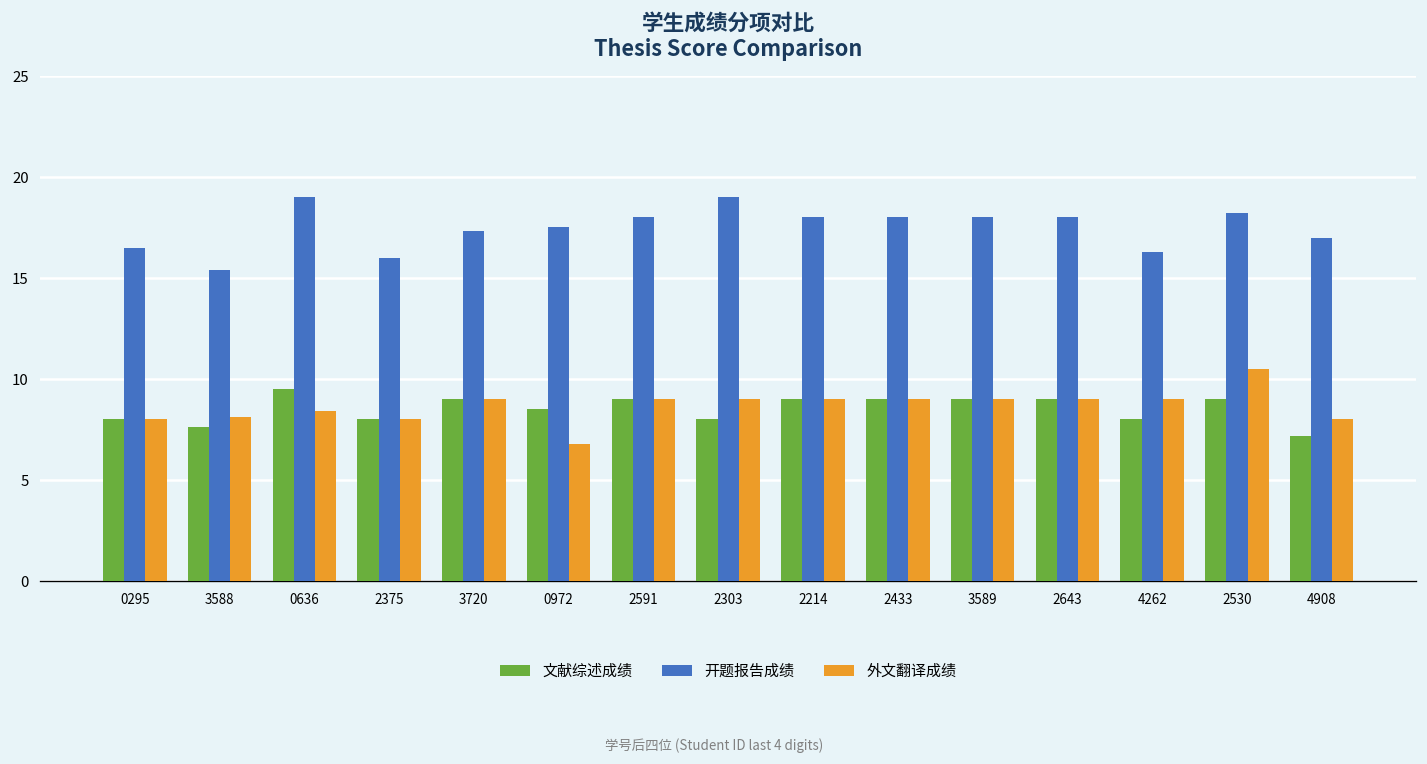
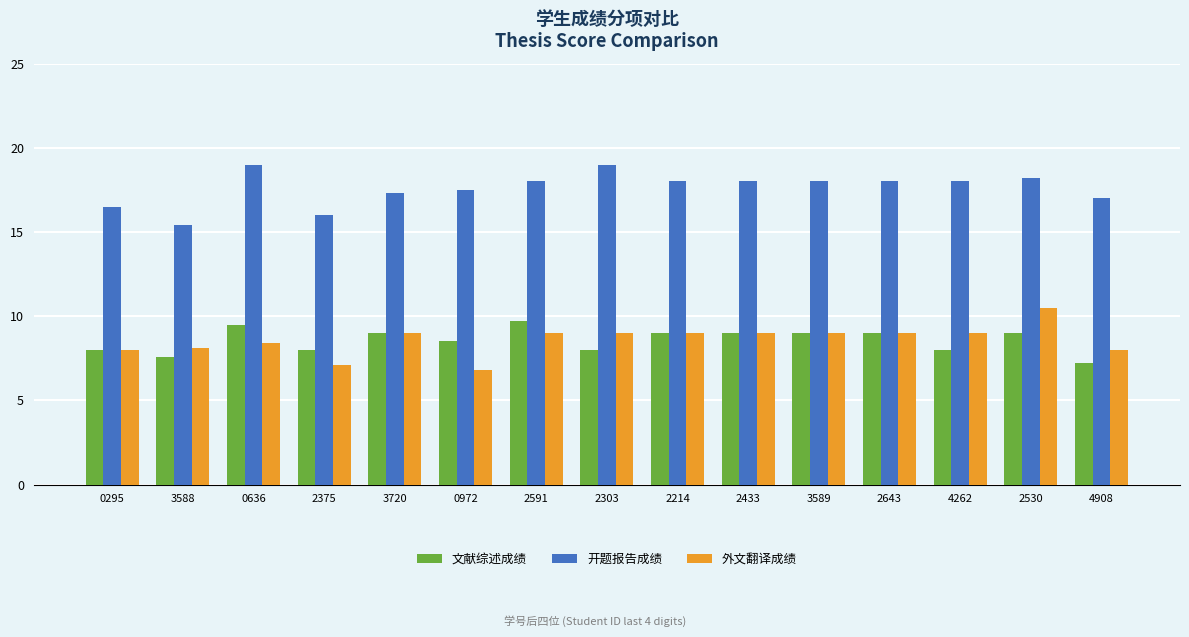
  {
    "文献综述成绩": {
      "0295": 8.0,
      "3588": 7.6,
      "0636": 9.5,
      "2375": 8.0,
      "3720": 9.0,
      "0972": 8.5,
-     "2591": 9.0,
+     "2591": 9.7,
      "2303": 8.0,
      "2214": 9.0,
      "2433": 9.0,
      "3589": 9.0,
      "2643": 9.0,
      "4262": 8.0,
      "2530": 9.0,
      "4908": 7.2
    },
    "开题报告成绩": {
      "0295": 16.5,
      "3588": 15.4,
      "0636": 19.0,
      "2375": 16.0,
      "3720": 17.3,
      "0972": 17.5,
      "2591": 18.0,
      "2303": 19.0,
      "2214": 18.0,
      "2433": 18.0,
      "3589": 18.0,
      "2643": 18.0,
-     "4262": 16.3,
+     "4262": 18.0,
      "2530": 18.2,
      "4908": 17.0
    },
    "外文翻译成绩": {
      "0295": 8.0,
      "3588": 8.1,
      "0636": 8.4,
-     "2375": 8.0,
+     "2375": 7.1,
      "3720": 9.0,
      "0972": 6.8,
      "2591": 9.0,
      "2303": 9.0,
      "2214": 9.0,
      "2433": 9.0,
      "3589": 9.0,
      "2643": 9.0,
      "4262": 9.0,
      "2530": 10.5,
      "4908": 8.0
    }
  }
